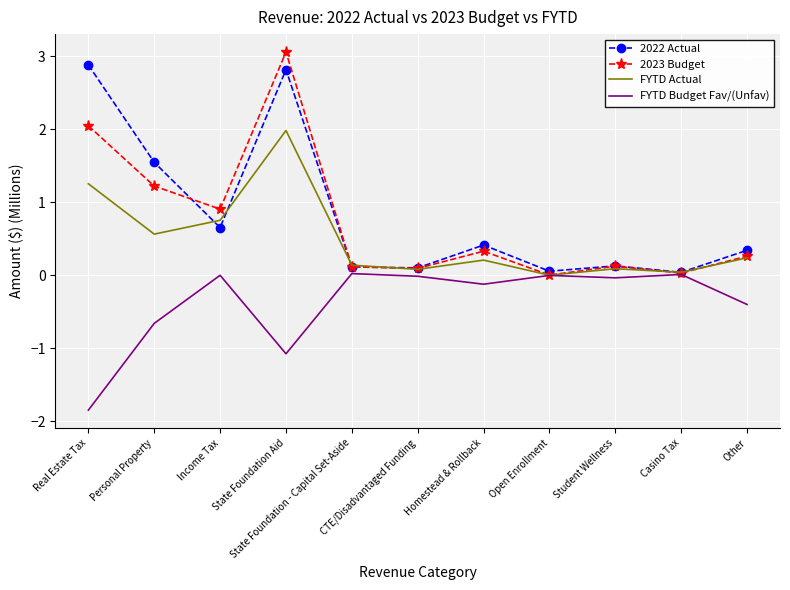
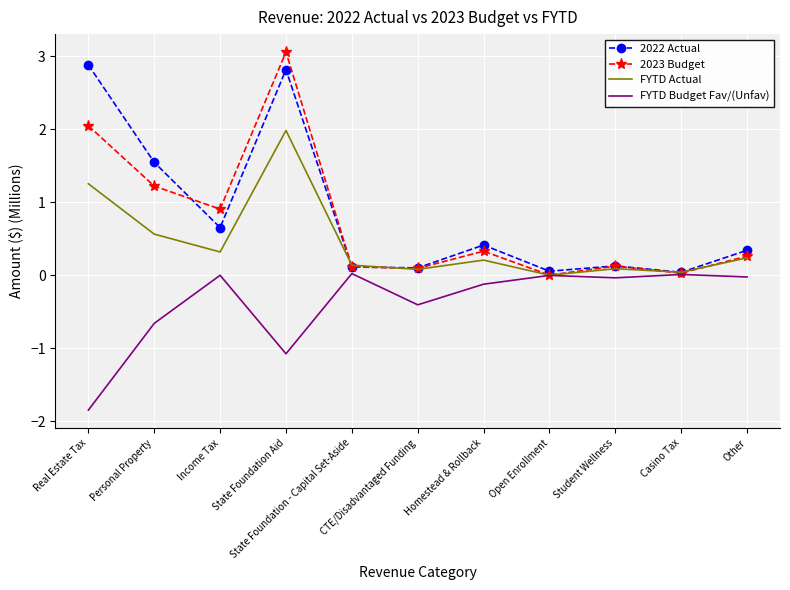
  {
    "2022 Actual": {
      "Real Estate Tax": 2.9,
      "Personal Property": 1.5,
      "Income Tax": 0.7,
      "State Foundation Aid": 2.8,
      "Homestead & Rollback": 0.4,
      "Open Enrollment": 0.1,
      "Other": 0.3
    },
    "2023 Budget": {
      "Real Estate Tax": 2.0,
      "Personal Property": 1.2,
      "Income Tax": 0.9,
      "State Foundation Aid": 3.1,
      "Homestead & Rollback": 0.3
    },
    "FYTD Actual": {
      "Real Estate Tax": 1.3,
      "Personal Property": 0.6,
-     "Income Tax": 0.8,
+     "Income Tax": 0.3,
      "State Foundation Aid": 2.0,
      "Homestead & Rollback": 0.2
    },
    "FYTD Budget Fav/(Unfav)": {
      "Real Estate Tax": -1.8,
      "Personal Property": -0.7,
      "Income Tax": 0.0,
      "State Foundation Aid": -1.1,
      "State Foundation - Capital Set-Aside": 0.0,
-     "CTE/Disadvantaged Funding": 0.0,
+     "CTE/Disadvantaged Funding": -0.4,
      "Homestead & Rollback": -0.1,
      "Student Wellness": 0.0,
-     "Other": -0.4
+     "Other": 0.0
    }
  }
